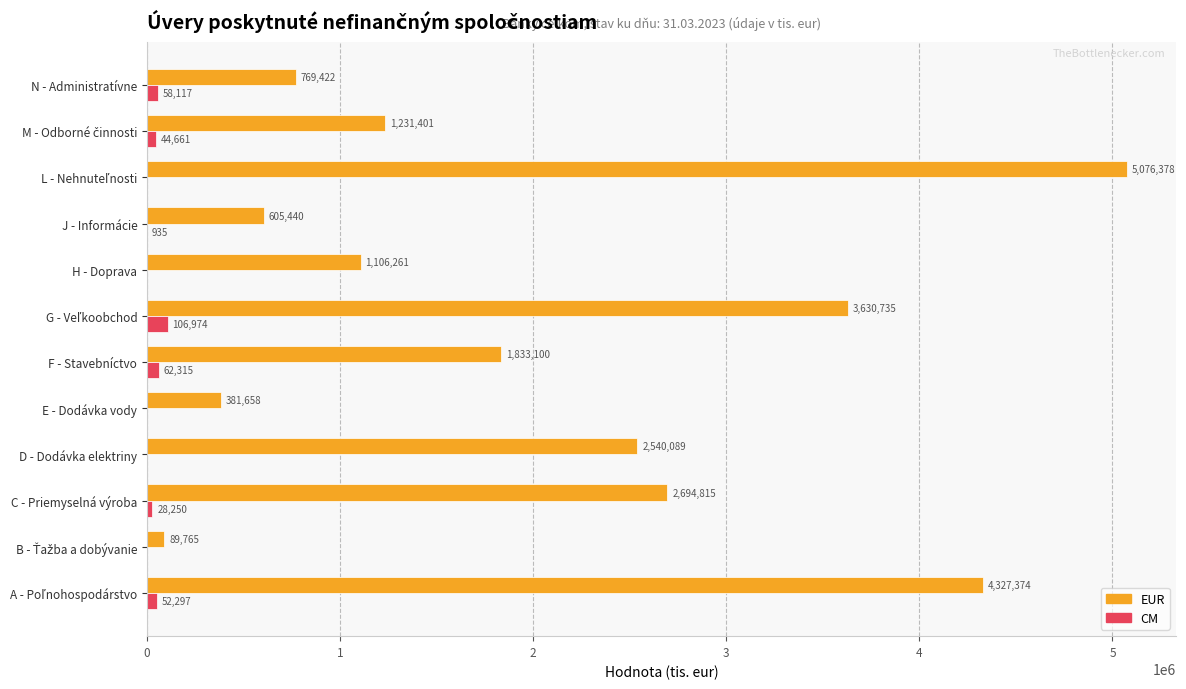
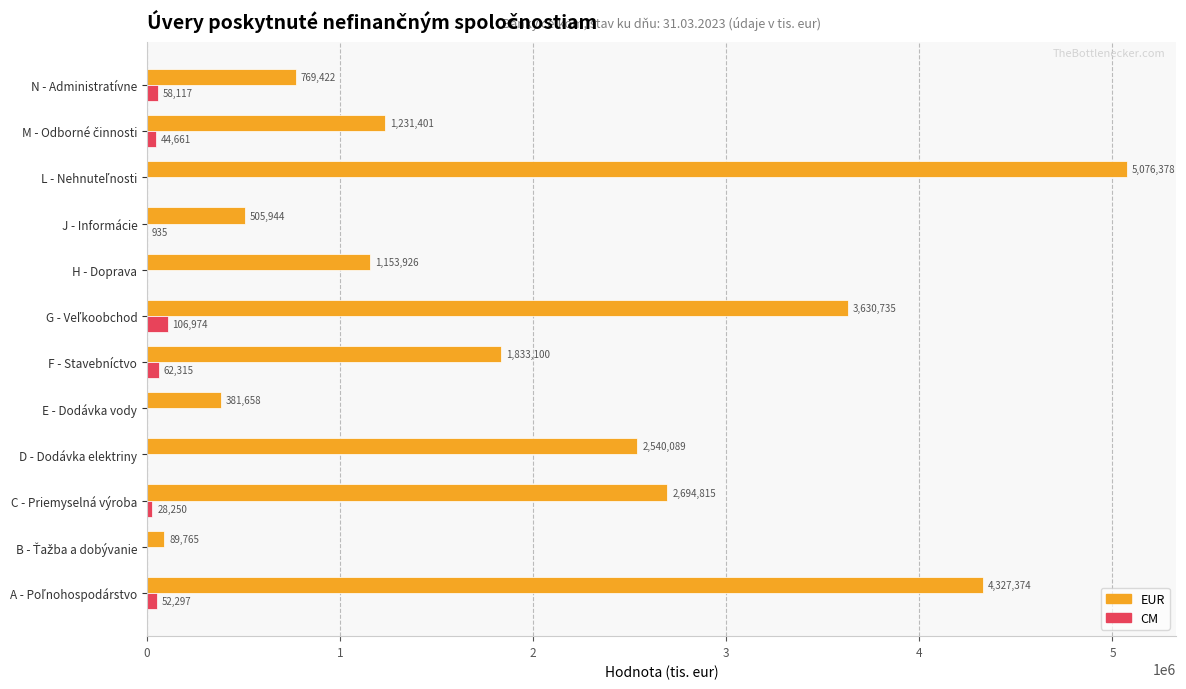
  {
    "EUR": {
      "N - Administratívne": "769,422",
      "M - Odborné činnosti": "1,231,401",
      "L - Nehnuteľnosti": "5,076,378",
-     "J - Informácie": "605,440",
-     "H - Doprava": "1,106,261",
+     "J - Informácie": "505,944",
+     "H - Doprava": "1,153,926",
      "G - Veľkoobchod": "3,630,735",
      "F - Stavebníctvo": "1,833,100",
      "E - Dodávka vody": "381,658",
      "D - Dodávka elektriny": "2,540,089",
      "C - Priemyselná výroba": "2,694,815",
      "B - Ťažba a dobývanie": "89,765",
      "A - Poľnohospodárstvo": "4,327,374"
    },
    "CM": {
      "N - Administratívne": "58,117",
      "M - Odborné činnosti": "44,661",
      "J - Informácie": "935",
      "G - Veľkoobchod": "106,974",
      "F - Stavebníctvo": "62,315",
      "C - Priemyselná výroba": "28,250",
      "A - Poľnohospodárstvo": "52,297"
    }
  }
